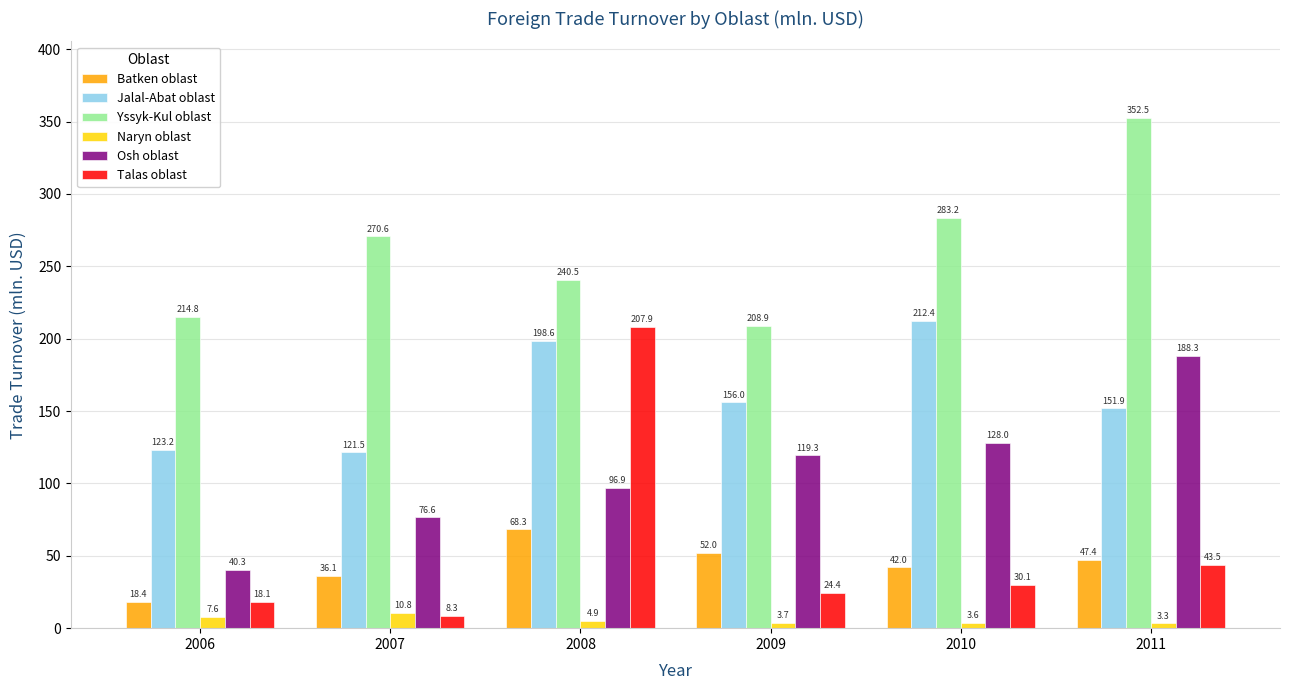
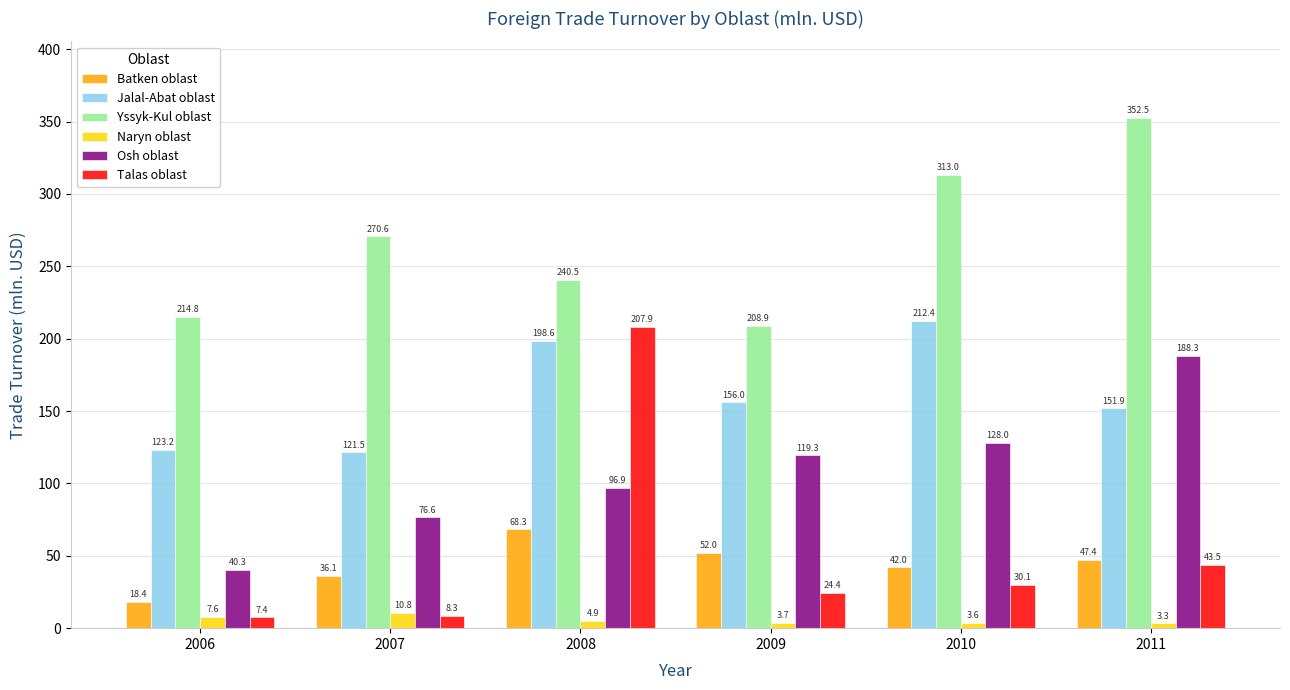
  {
    "Jalal-Abat oblast": {
      "2006": 123.2,
      "2007": 121.5,
      "2008": 198.6,
      "2009": 156.0,
      "2010": 212.4,
      "2011": 151.9
    },
    "Yssyk-Kul oblast": {
      "2006": 214.8,
      "2007": 270.6,
      "2008": 240.5,
      "2009": 208.9,
-     "2010": 283.2,
+     "2010": 313.0,
      "2011": 352.5
    },
    "Osh oblast": {
      "2006": 40.3,
      "2007": 76.6,
      "2008": 96.9,
      "2009": 119.3,
      "2010": 128.0,
      "2011": 188.3
    },
    "Talas oblast": {
-     "2006": 18.1,
+     "2006": 7.4,
      "2007": 8.3,
      "2008": 207.9,
      "2009": 24.4,
      "2010": 30.1,
      "2011": 43.5
    }
  }
